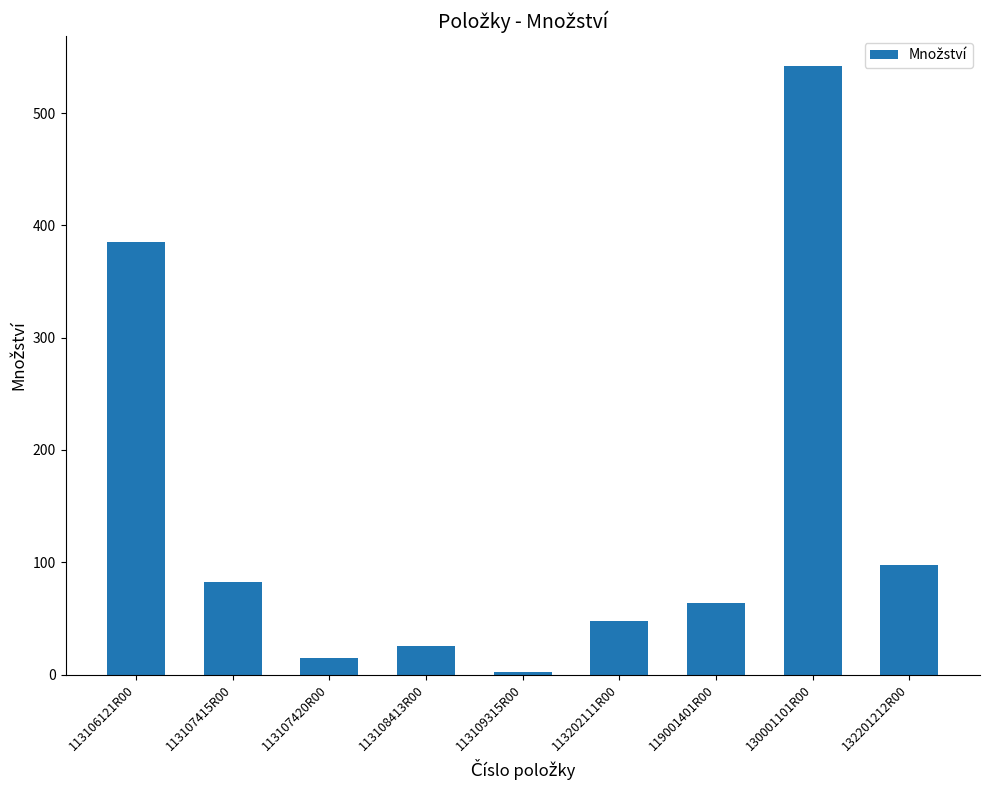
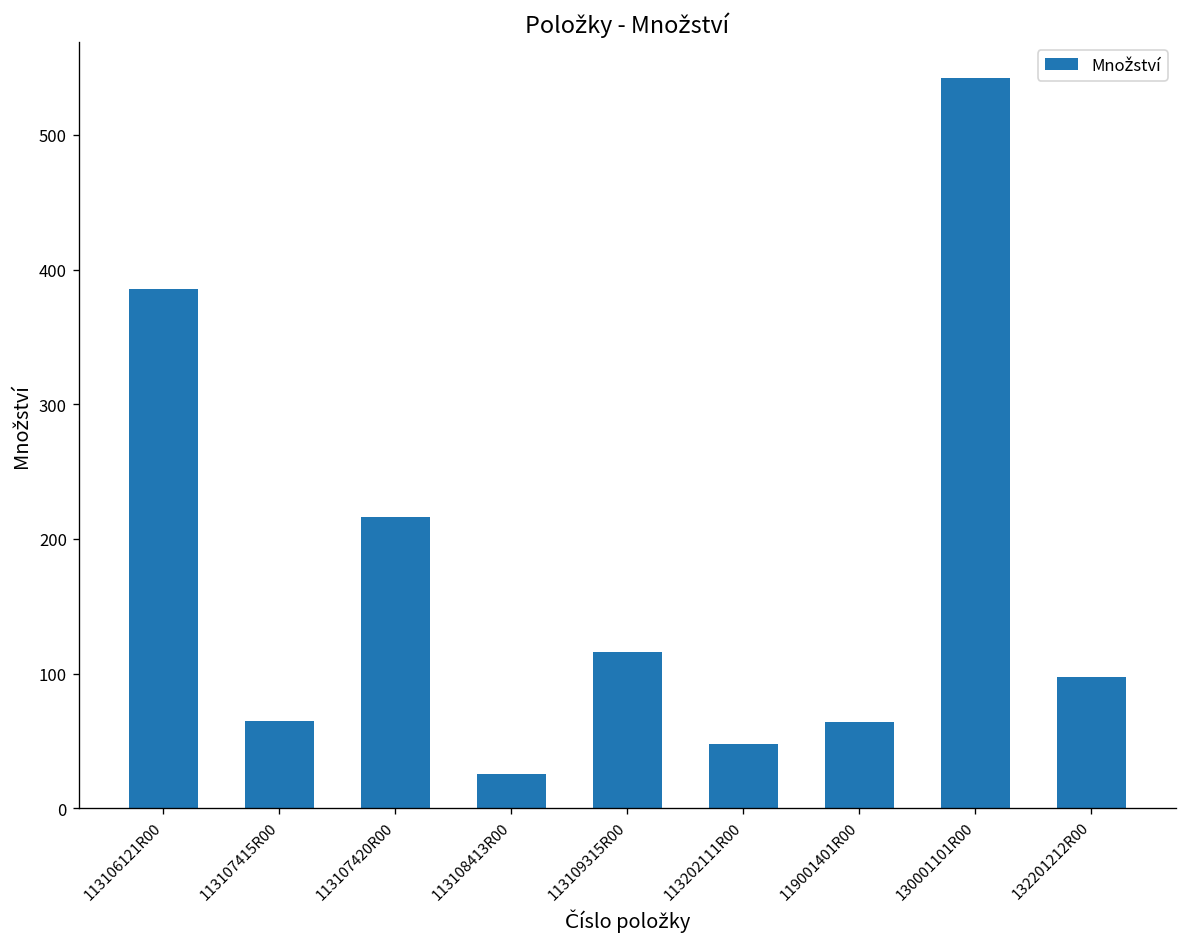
  {
    "113106121R00": 386,
-   "113107415R00": 82,
-   "113107420R00": 15,
+   "113107415R00": 65,
+   "113107420R00": 216,
    "113108413R00": 26,
-   "113109315R00": 2,
+   "113109315R00": 116,
    "113202111R00": 48,
    "119001401R00": 64,
    "130001101R00": 542,
    "132201212R00": 98
  }
